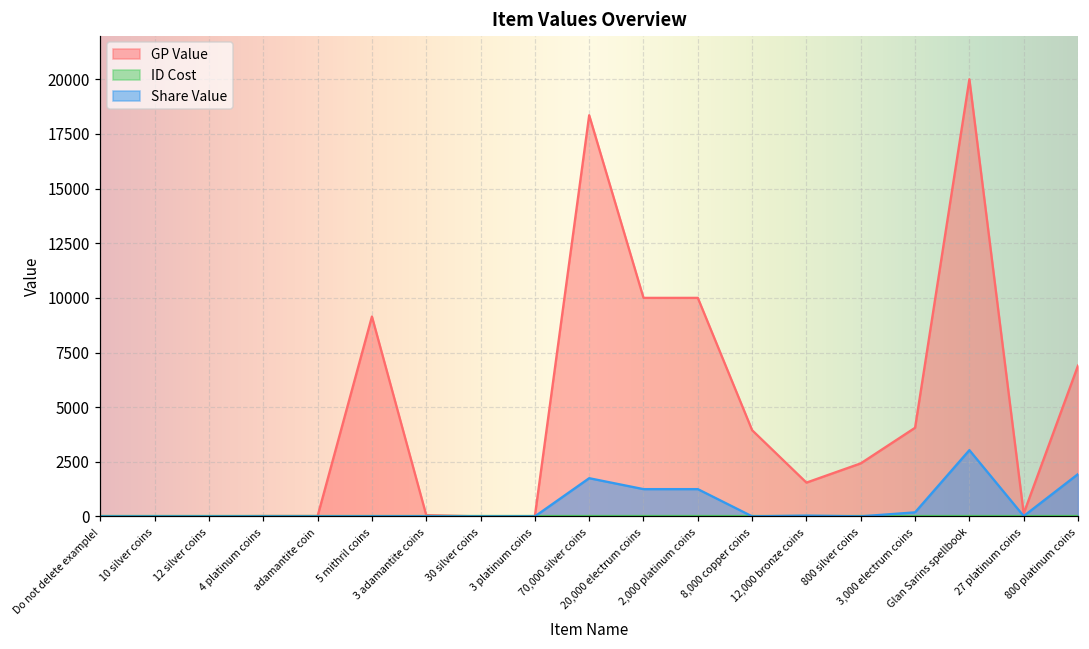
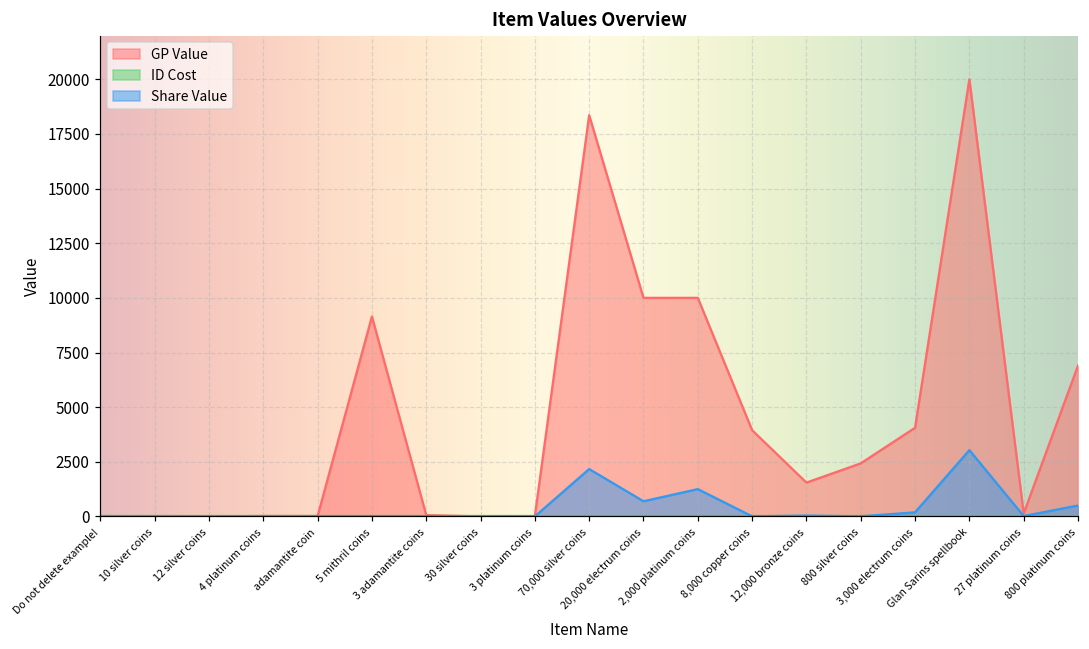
  {
    "GP Value": {
      "5 mithril coins": 9100,
      "70,000 silver coins": 18400,
      "20,000 electrum coins": 10000,
      "2,000 platinum coins": 10000,
      "8,000 copper coins": 3900,
      "12,000 bronze coins": 1500,
      "800 silver coins": 2400,
      "3,000 electrum coins": 4100,
      "Glan Sarins spellbook": 20000,
      "800 platinum coins": 6900
    },
    "ID Cost": {
      "70,000 silver coins": 0,
      "20,000 electrum coins": 0,
      "2,000 platinum coins": 0,
      "3,000 electrum coins": 0,
      "Glan Sarins spellbook": 0,
      "800 platinum coins": 0
    },
    "Share Value": {
-     "70,000 silver coins": 1800,
-     "20,000 electrum coins": 1300,
+     "70,000 silver coins": 2200,
+     "20,000 electrum coins": 700,
      "2,000 platinum coins": 1300,
      "3,000 electrum coins": 200,
      "Glan Sarins spellbook": 3000,
-     "800 platinum coins": 1900
+     "800 platinum coins": 500
    }
  }
